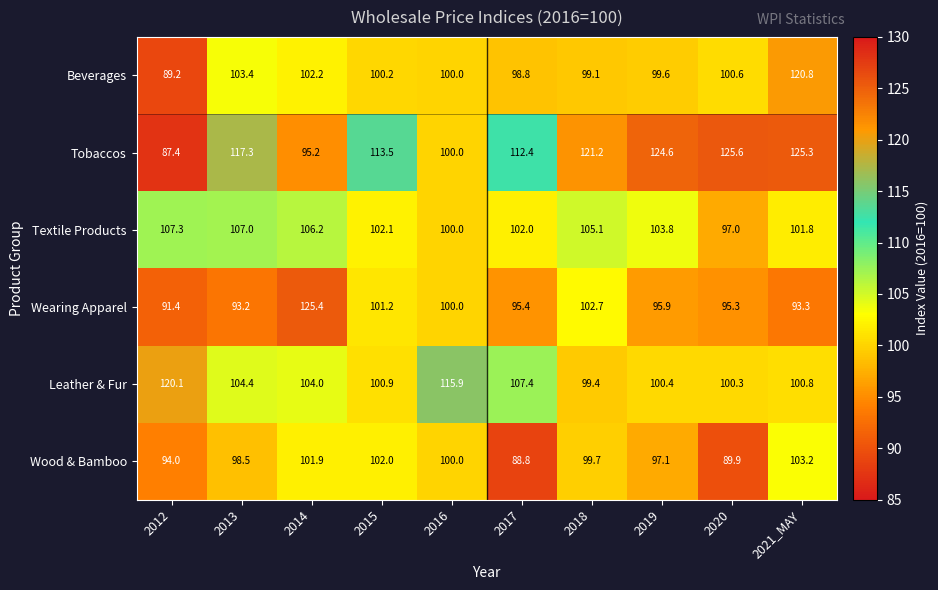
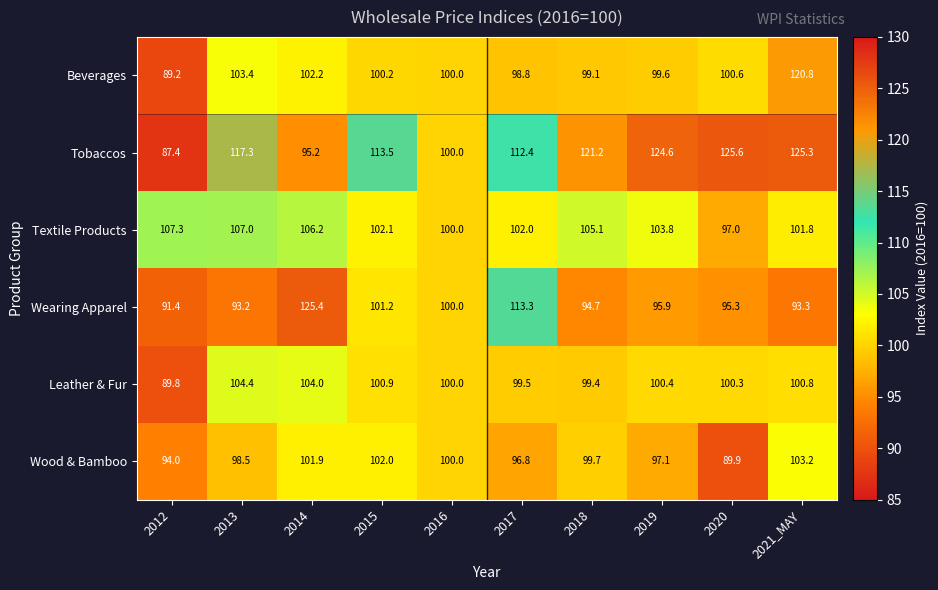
  {
    "Beverages": {
      "2012": 89.2,
      "2013": 103.4,
      "2014": 102.2,
      "2015": 100.2,
      "2016": 100.0,
      "2017": 98.8,
      "2018": 99.1,
      "2019": 99.6,
      "2020": 100.6,
      "2021_MAY": 120.8
    },
    "Tobaccos": {
      "2012": 87.4,
      "2013": 117.3,
      "2014": 95.2,
      "2015": 113.5,
      "2016": 100.0,
      "2017": 112.4,
      "2018": 121.2,
      "2019": 124.6,
      "2020": 125.6,
      "2021_MAY": 125.3
    },
    "Textile Products": {
      "2012": 107.3,
      "2013": 107.0,
      "2014": 106.2,
      "2015": 102.1,
      "2016": 100.0,
      "2017": 102.0,
      "2018": 105.1,
      "2019": 103.8,
      "2020": 97.0,
      "2021_MAY": 101.8
    },
    "Wearing Apparel": {
      "2012": 91.4,
      "2013": 93.2,
      "2014": 125.4,
      "2015": 101.2,
      "2016": 100.0,
-     "2017": 95.4,
-     "2018": 102.7,
+     "2017": 113.3,
+     "2018": 94.7,
      "2019": 95.9,
      "2020": 95.3,
      "2021_MAY": 93.3
    },
    "Leather & Fur": {
-     "2012": 120.1,
+     "2012": 89.8,
      "2013": 104.4,
      "2014": 104.0,
      "2015": 100.9,
-     "2016": 115.9,
-     "2017": 107.4,
+     "2016": 100.0,
+     "2017": 99.5,
      "2018": 99.4,
      "2019": 100.4,
      "2020": 100.3,
      "2021_MAY": 100.8
    },
    "Wood & Bamboo": {
      "2012": 94.0,
      "2013": 98.5,
      "2014": 101.9,
      "2015": 102.0,
      "2016": 100.0,
-     "2017": 88.8,
+     "2017": 96.8,
      "2018": 99.7,
      "2019": 97.1,
      "2020": 89.9,
      "2021_MAY": 103.2
    }
  }
